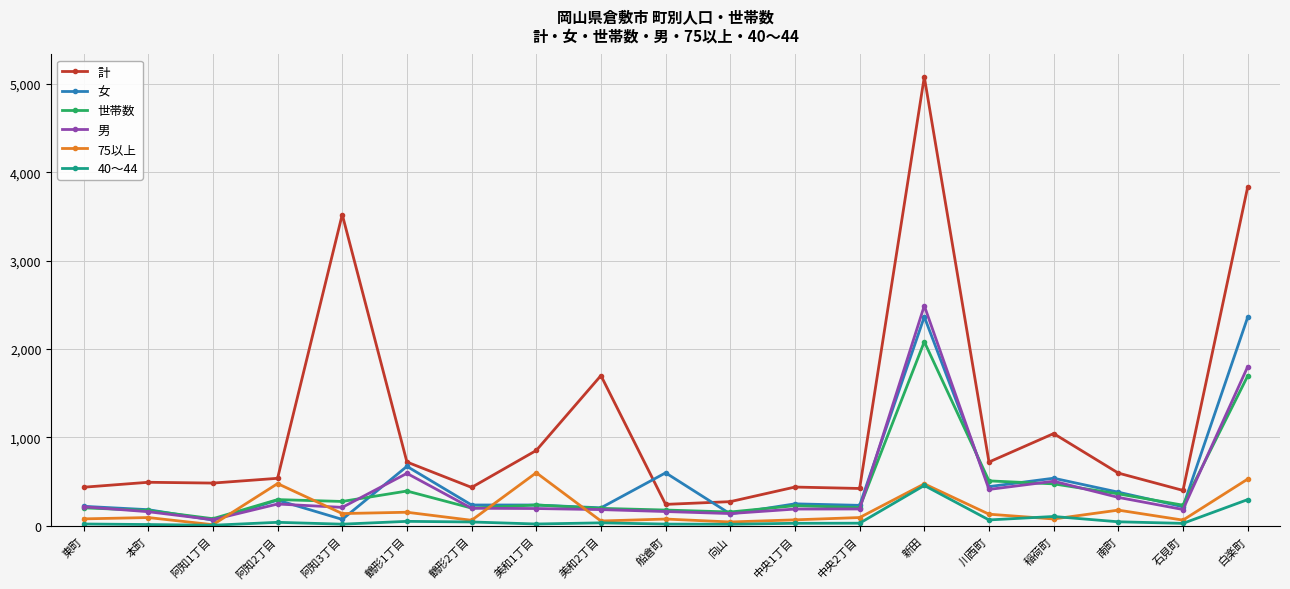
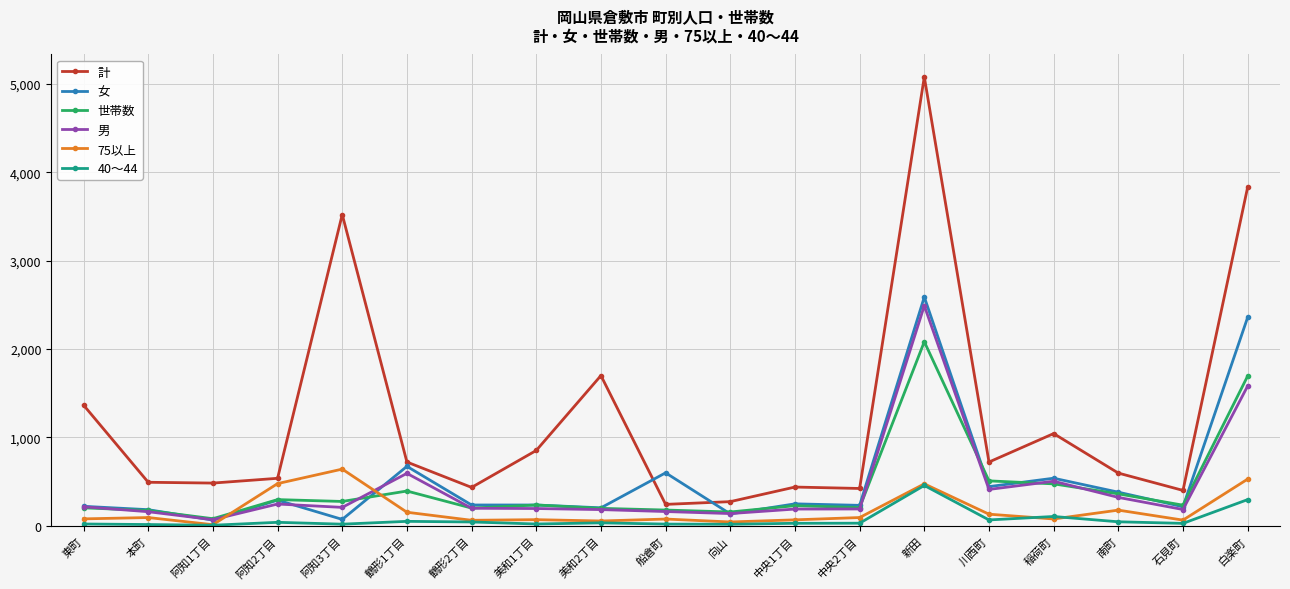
  {
    "計": {
-     "東町": "400",
+     "東町": "1,400",
      "本町": "500",
      "阿知1丁目": "500",
      "阿知2丁目": "500",
      "阿知3丁目": "3,500",
      "鶴形1丁目": "700",
      "鶴形2丁目": "400",
      "美和1丁目": "900",
      "美和2丁目": "1,700",
      "船倉町": "200",
      "向山": "300",
      "中央1丁目": "400",
      "中央2丁目": "400",
      "新田": "5,100",
      "川西町": "700",
      "稲荷町": "1,000",
      "南町": "600",
      "石見町": "400",
      "白楽町": "3,800"
    },
    "女": {
      "阿知3丁目": "100",
      "鶴形1丁目": "700",
      "鶴形2丁目": "200",
      "船倉町": "600",
-     "新田": "2,400",
+     "新田": "2,600",
      "川西町": "400",
      "稲荷町": "500",
      "白楽町": "2,400"
    },
    "男": {
      "阿知2丁目": "200",
      "阿知3丁目": "200",
      "鶴形1丁目": "600",
      "美和1丁目": "200",
      "中央1丁目": "200",
      "新田": "2,500",
      "川西町": "400",
      "稲荷町": "500",
      "南町": "300",
      "石見町": "200",
-     "白楽町": "1,800"
+     "白楽町": "1,600"
    },
    "75以上": {
      "東町": "100",
      "本町": "100",
      "阿知2丁目": "500",
-     "阿知3丁目": "100",
+     "阿知3丁目": "600",
      "鶴形1丁目": "200",
-     "美和1丁目": "600",
+     "美和1丁目": "100",
      "船倉町": "100",
      "中央1丁目": "100",
      "中央2丁目": "100",
      "川西町": "100",
      "南町": "200",
      "石見町": "100",
      "白楽町": "500"
    }
  }
